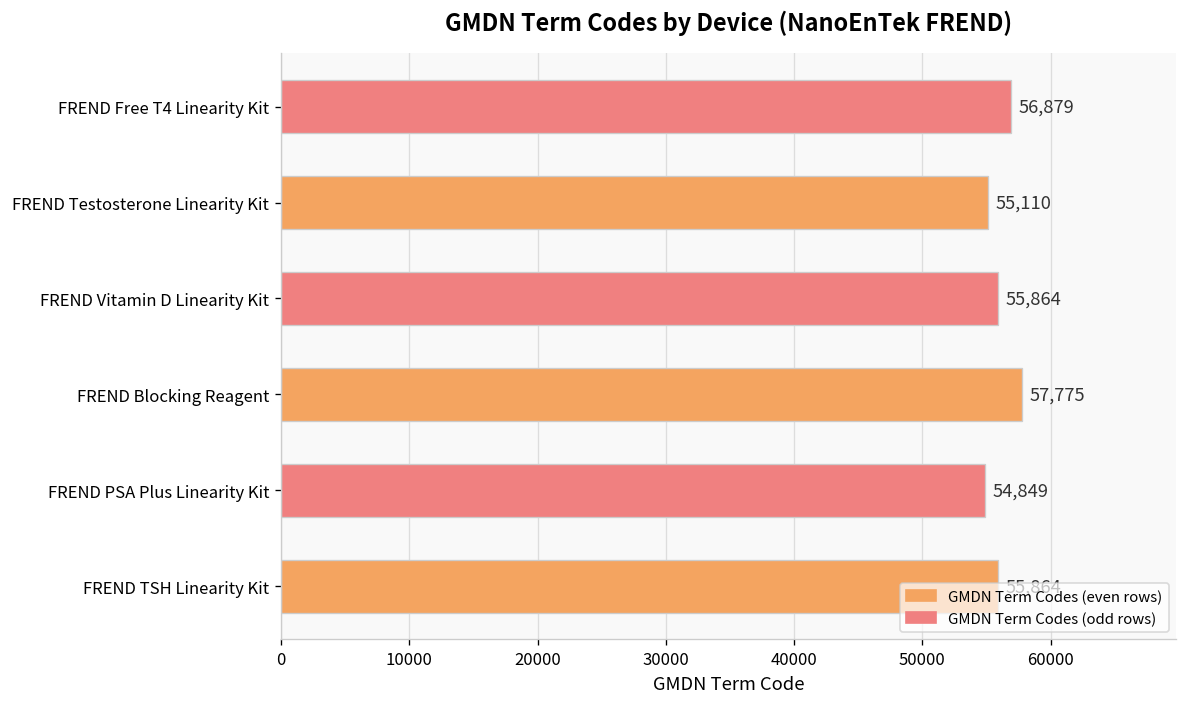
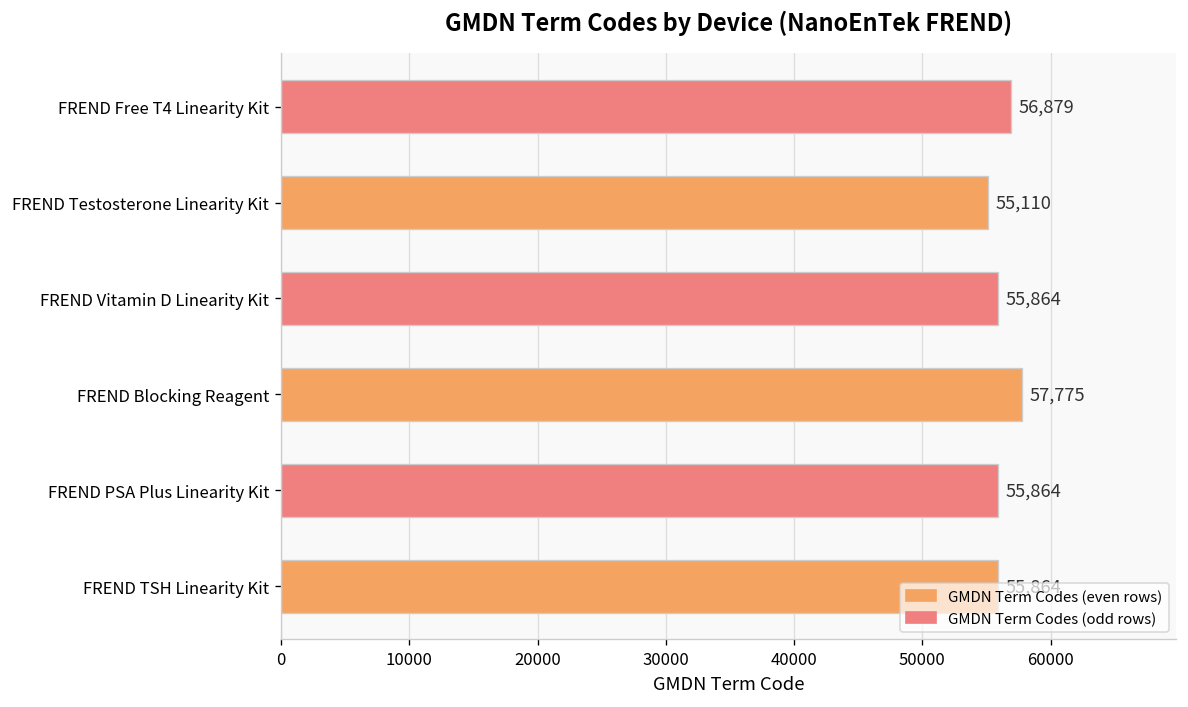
  {
    "FREND Free T4 Linearity Kit": "56,879",
    "FREND Testosterone Linearity Kit": "55,110",
    "FREND Vitamin D Linearity Kit": "55,864",
    "FREND Blocking Reagent": "57,775",
-   "FREND PSA Plus Linearity Kit": "54,849"
+   "FREND PSA Plus Linearity Kit": "55,864"
  }
